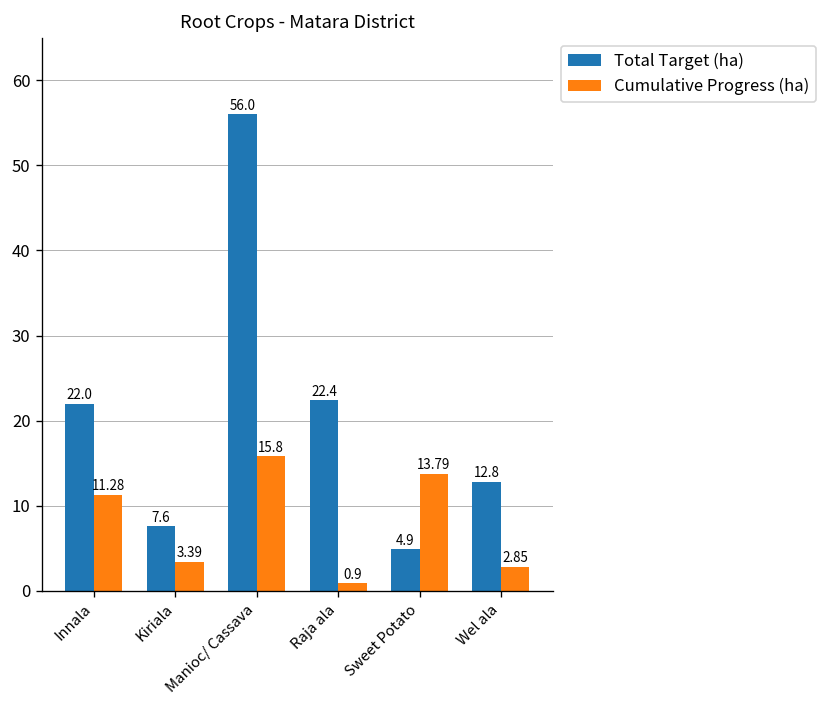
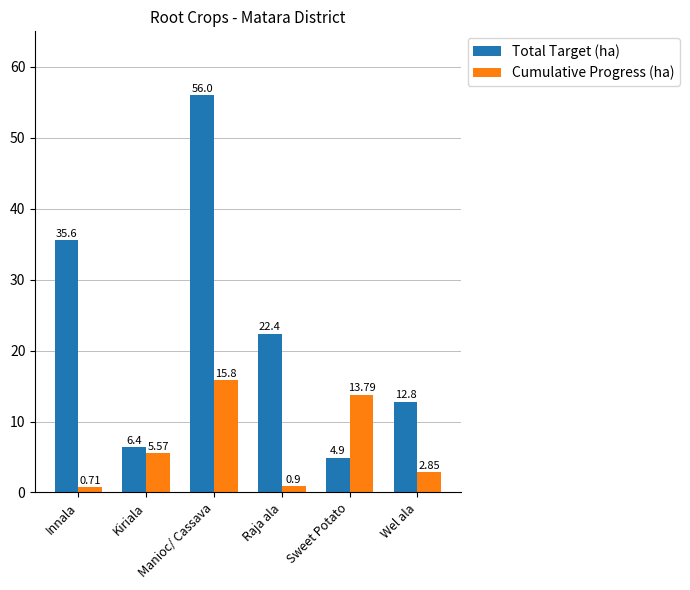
  {
    "Total Target (ha)": {
-     "Innala": 22.0,
-     "Kiriala": 7.6,
+     "Innala": 35.6,
+     "Kiriala": 6.4,
      "Manioc/ Cassava": 56.0,
      "Raja ala": 22.4,
      "Sweet Potato": 4.9,
      "Wel ala": 12.8
    },
    "Cumulative Progress (ha)": {
-     "Innala": 11.28,
-     "Kiriala": 3.39,
+     "Innala": 0.71,
+     "Kiriala": 5.57,
      "Manioc/ Cassava": 15.8,
      "Raja ala": 0.9,
      "Sweet Potato": 13.79,
      "Wel ala": 2.85
    }
  }
